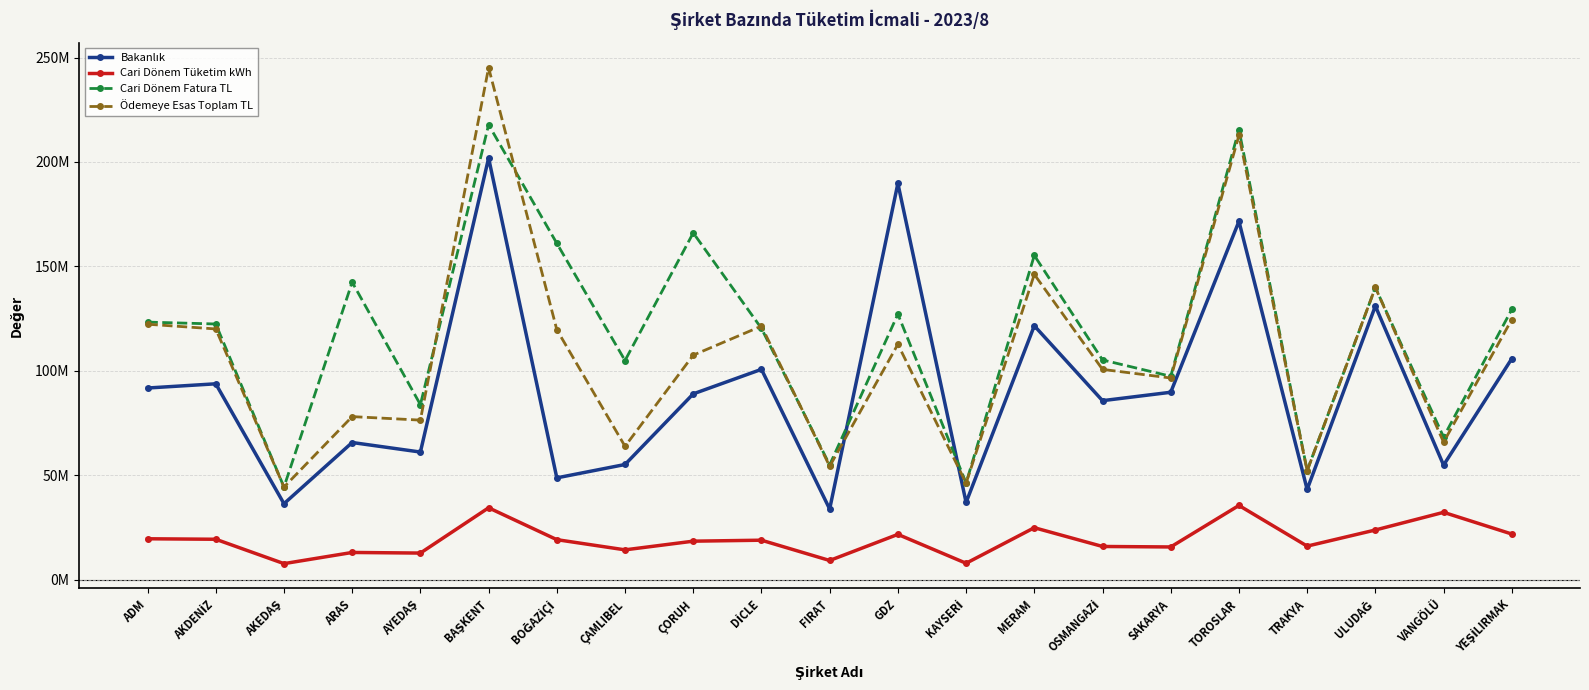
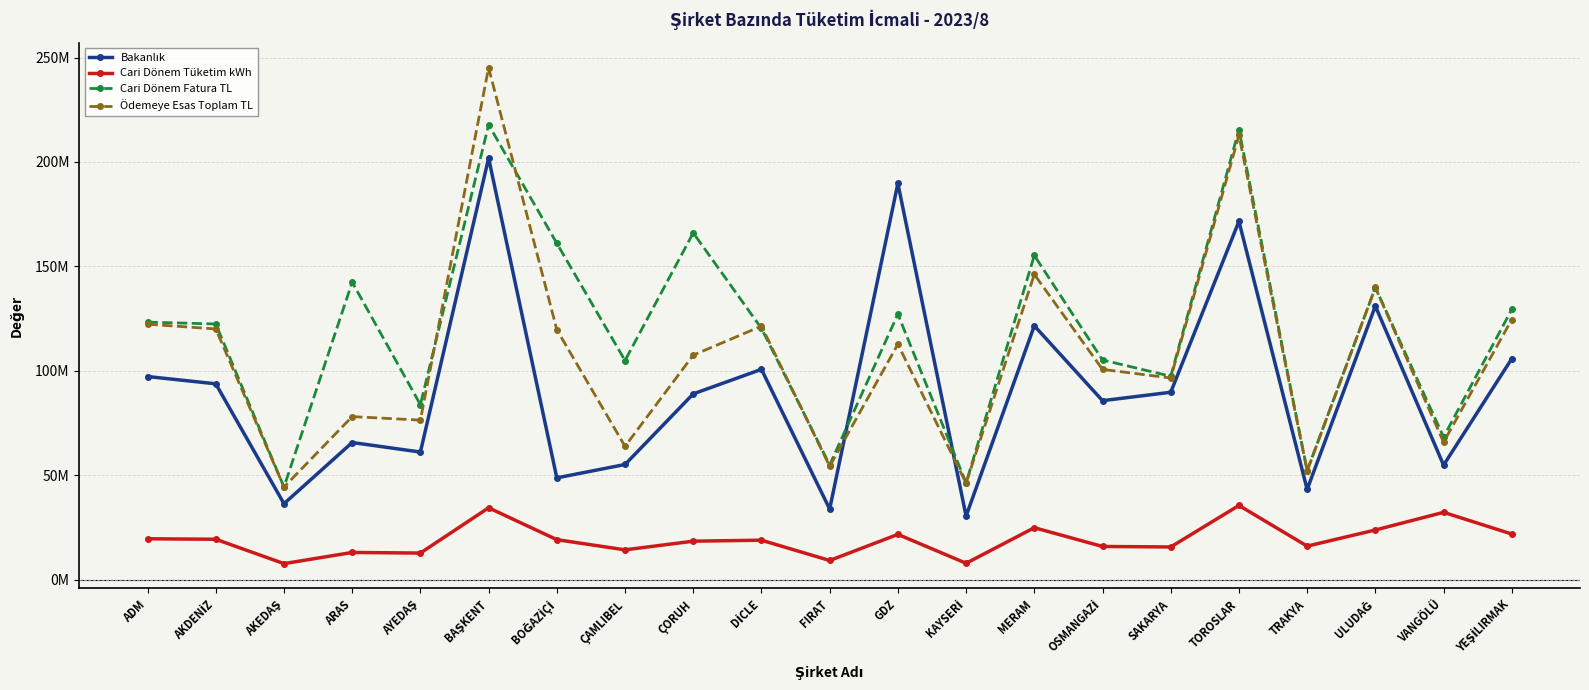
  {
    "Bakanlık": {
-     "ADM": 92000000,
+     "ADM": 97000000,
      "AKDENİZ": 94000000,
      "AKEDAŞ": 36000000,
      "ARAS": 66000000,
      "AYEDAŞ": 61000000,
      "BAŞKENT": 202000000,
      "BOĞAZİÇİ": 49000000,
      "ÇAMLIBEL": 55000000,
      "ÇORUH": 89000000,
      "DİCLE": 101000000,
      "FIRAT": 34000000,
      "GDZ": 190000000,
-     "KAYSERİ": 37000000,
+     "KAYSERİ": 31000000,
      "MERAM": 122000000,
      "OSMANGAZİ": 86000000,
      "SAKARYA": 90000000,
      "TOROSLAR": 172000000,
      "TRAKYA": 43000000,
      "ULUDAĞ": 131000000,
      "VANGÖLÜ": 55000000,
      "YEŞİLIRMAK": 106000000
    },
    "Cari Dönem Tüketim kWh": {
      "ADM": 20000000,
      "AKDENİZ": 19000000,
      "AKEDAŞ": 8000000,
      "ARAS": 13000000,
      "AYEDAŞ": 13000000,
      "BAŞKENT": 34000000,
      "BOĞAZİÇİ": 19000000,
      "ÇAMLIBEL": 14000000,
      "ÇORUH": 18000000,
      "DİCLE": 19000000,
      "FIRAT": 9000000,
      "GDZ": 22000000,
      "KAYSERİ": 8000000,
      "MERAM": 25000000,
      "OSMANGAZİ": 16000000,
      "SAKARYA": 16000000,
      "TOROSLAR": 36000000,
      "TRAKYA": 16000000,
      "ULUDAĞ": 24000000,
      "VANGÖLÜ": 32000000,
      "YEŞİLIRMAK": 22000000
    },
    "Cari Dönem Fatura TL": {
      "AKDENİZ": 122000000,
      "ARAS": 142000000,
      "AYEDAŞ": 84000000,
      "BAŞKENT": 218000000,
      "BOĞAZİÇİ": 161000000,
      "ÇAMLIBEL": 105000000,
      "ÇORUH": 166000000,
      "GDZ": 127000000,
      "MERAM": 155000000,
      "OSMANGAZİ": 105000000,
      "TOROSLAR": 215000000,
      "VANGÖLÜ": 68000000,
      "YEŞİLIRMAK": 129000000
    },
    "Ödemeye Esas Toplam TL": {
      "AKDENİZ": 120000000,
      "ARAS": 78000000,
      "AYEDAŞ": 76000000,
      "BAŞKENT": 245000000,
      "BOĞAZİÇİ": 120000000,
      "ÇAMLIBEL": 64000000,
      "ÇORUH": 108000000,
      "GDZ": 113000000,
      "MERAM": 146000000,
      "OSMANGAZİ": 101000000,
      "TOROSLAR": 213000000,
      "VANGÖLÜ": 66000000,
      "YEŞİLIRMAK": 125000000
    }
  }
